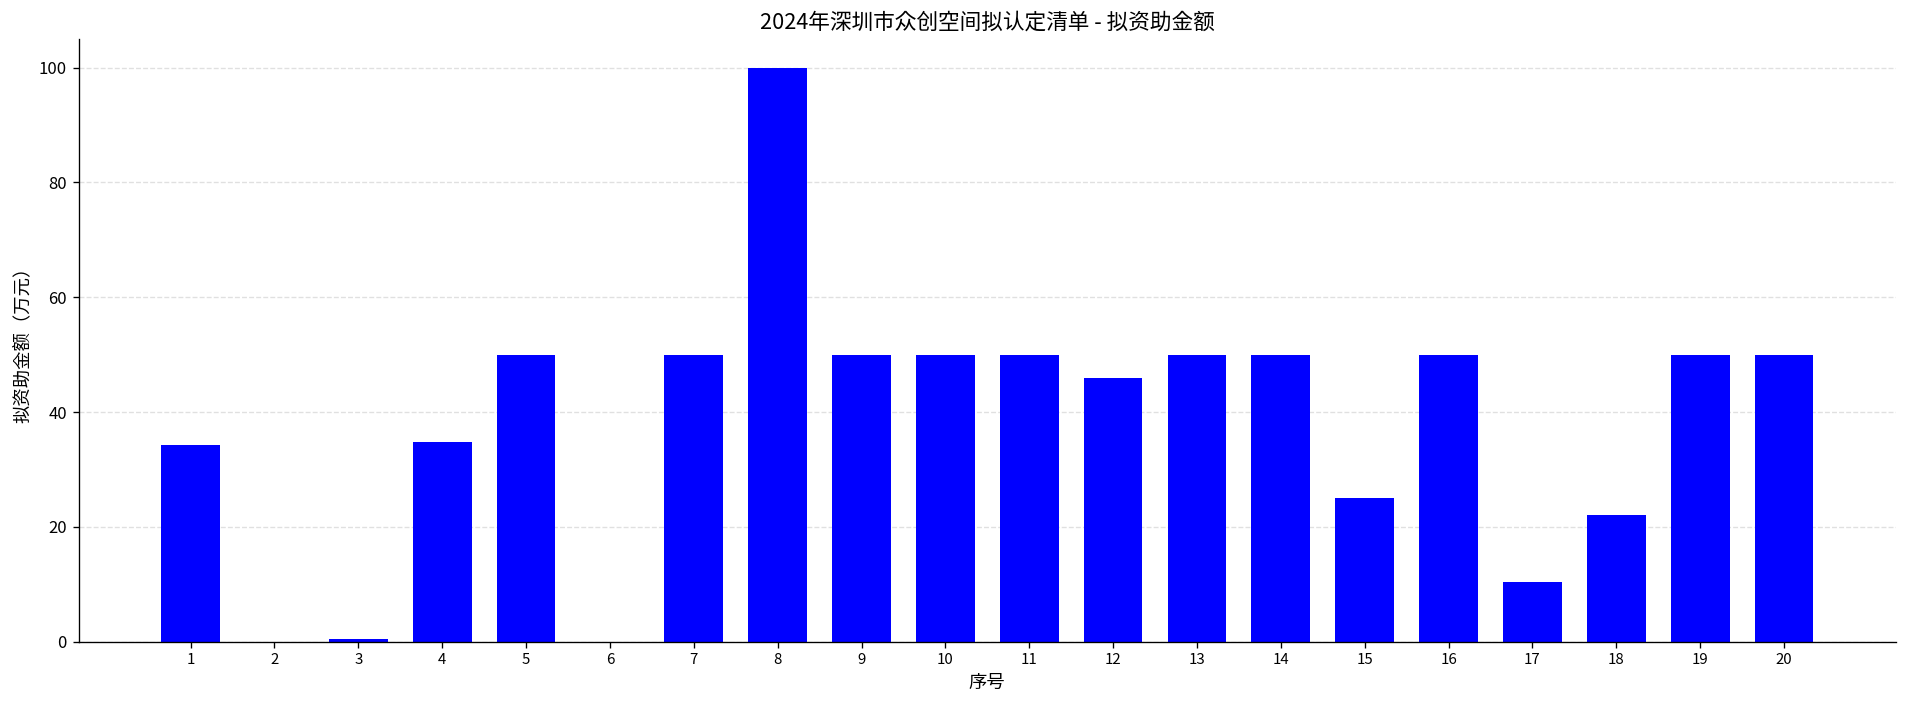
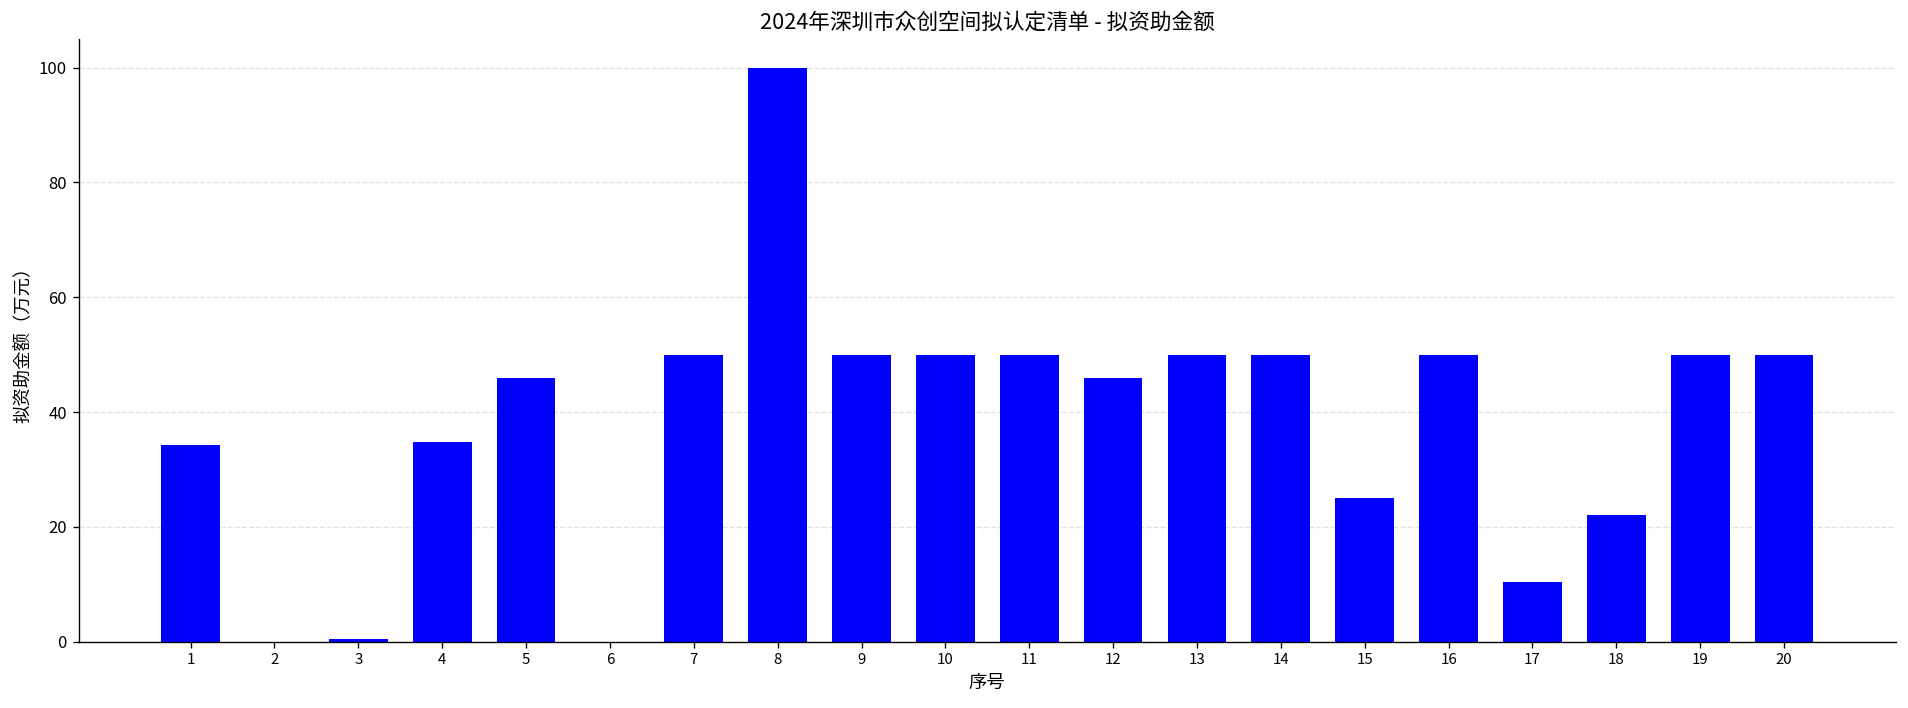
  {
    "1": 34,
    "2": 0,
    "3": 1,
    "4": 35,
-   "5": 50,
+   "5": 46,
    "6": 0,
    "7": 50,
    "8": 100,
    "9": 50,
    "10": 50,
    "11": 50,
    "12": 46,
    "13": 50,
    "14": 50,
    "15": 25,
    "16": 50,
    "17": 10,
    "18": 22,
    "19": 50,
    "20": 50
  }
